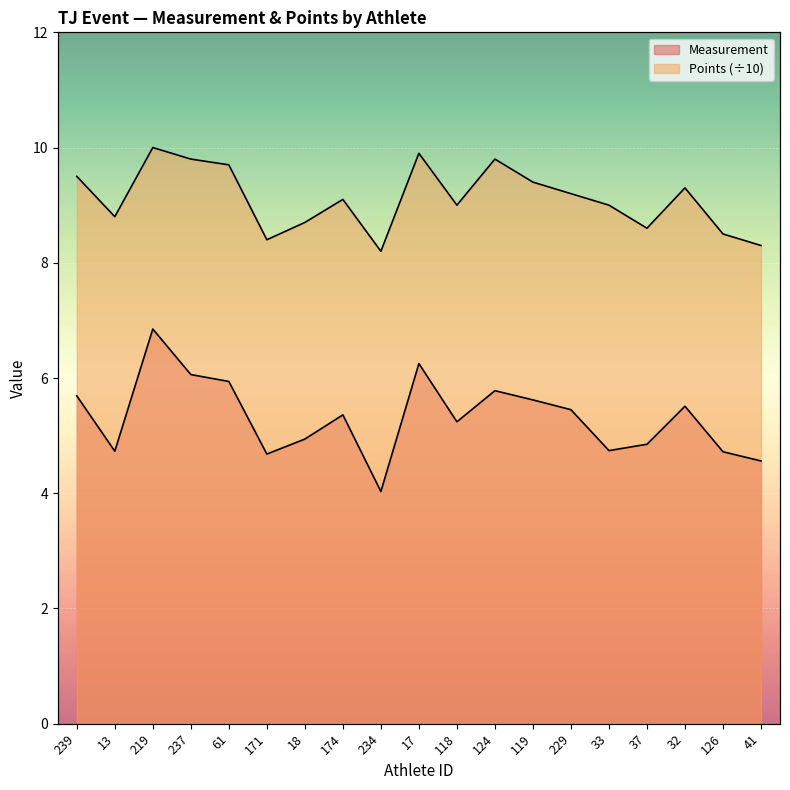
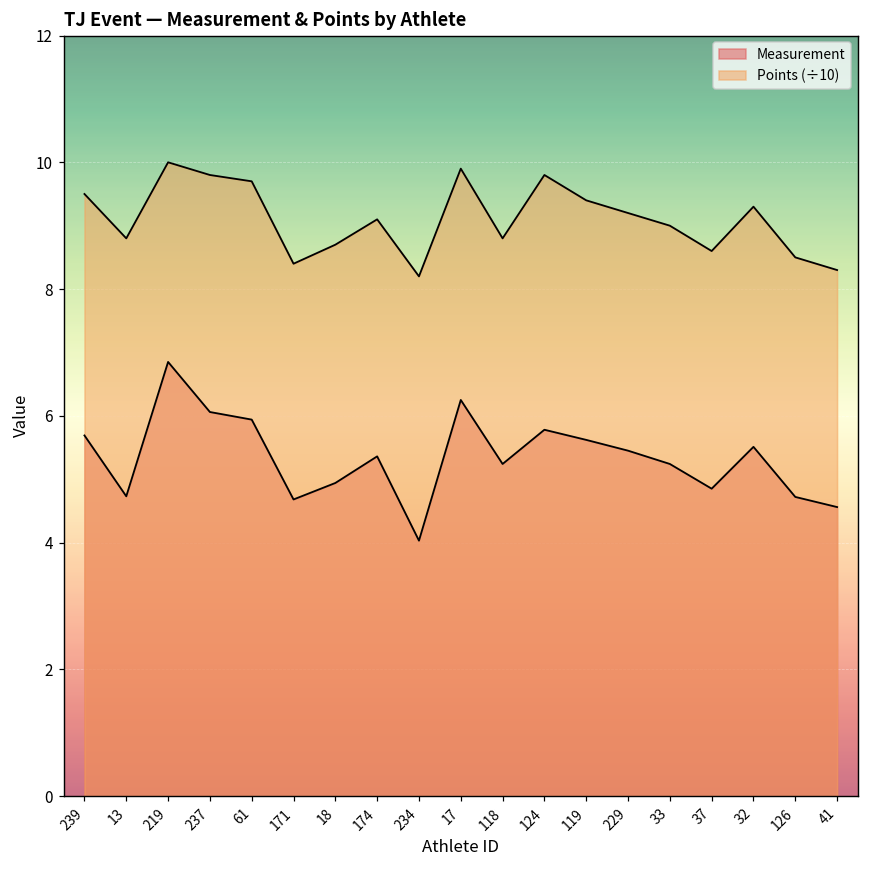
  {
    "Measurement": {
      "239": 5.7,
      "13": 4.7,
      "219": 6.9,
      "237": 6.1,
      "61": 5.9,
      "171": 4.7,
      "18": 4.9,
      "174": 5.4,
      "234": 4.0,
      "17": 6.3,
      "118": 5.2,
      "124": 5.8,
      "119": 5.6,
      "229": 5.5,
-     "33": 4.7,
+     "33": 5.2,
      "37": 4.9,
      "32": 5.5,
      "126": 4.7,
      "41": 4.6
    },
    "Points (÷10)": {
      "239": 9.5,
      "13": 8.8,
      "219": 10.0,
      "237": 9.8,
      "61": 9.7,
      "171": 8.4,
      "18": 8.7,
      "174": 9.1,
      "234": 8.2,
      "17": 9.9,
-     "118": 9.0,
+     "118": 8.8,
      "124": 9.8,
      "119": 9.4,
      "229": 9.2,
      "33": 9.0,
      "37": 8.6,
      "32": 9.3,
      "126": 8.5,
      "41": 8.3
    }
  }
